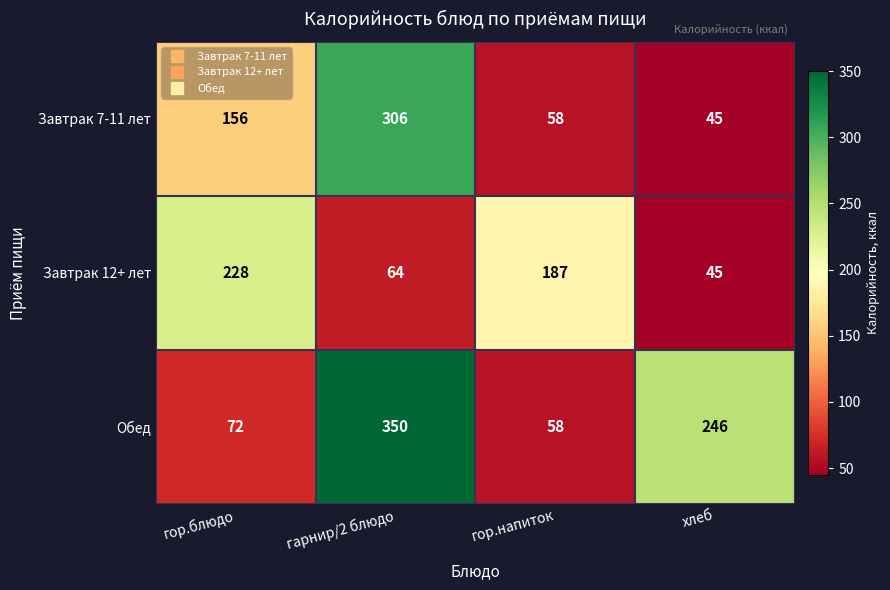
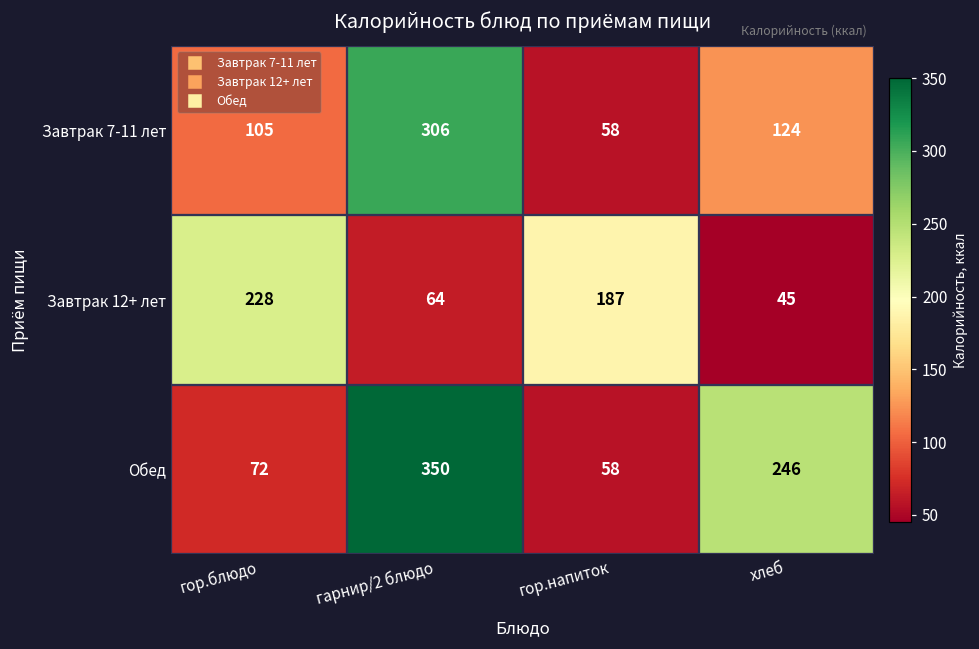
  {
    "Завтрак 7-11 лет": {
-     "гор.блюдо": 156,
+     "гор.блюдо": 105,
      "гарнир/2 блюдо": 306,
      "гор.напиток": 58,
-     "хлеб": 45
+     "хлеб": 124
    },
    "Завтрак 12+ лет": {
      "гор.блюдо": 228,
      "гарнир/2 блюдо": 64,
      "гор.напиток": 187,
      "хлеб": 45
    },
    "Обед": {
      "гор.блюдо": 72,
      "гарнир/2 блюдо": 350,
      "гор.напиток": 58,
      "хлеб": 246
    }
  }
